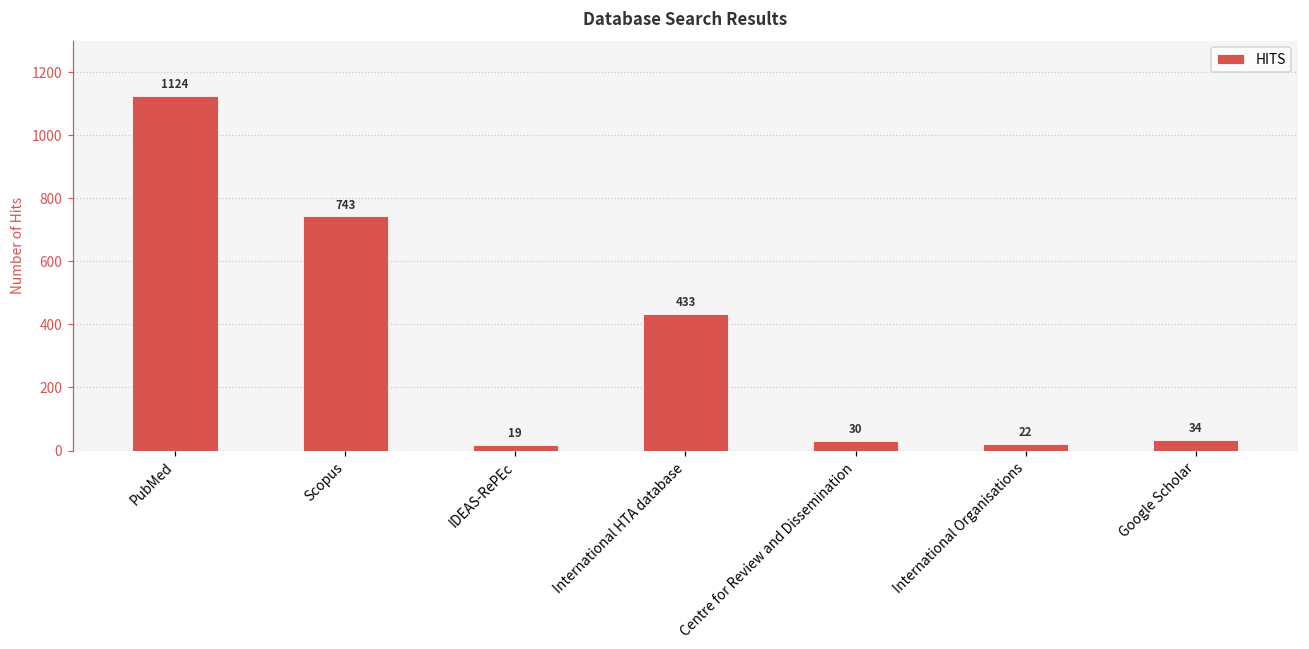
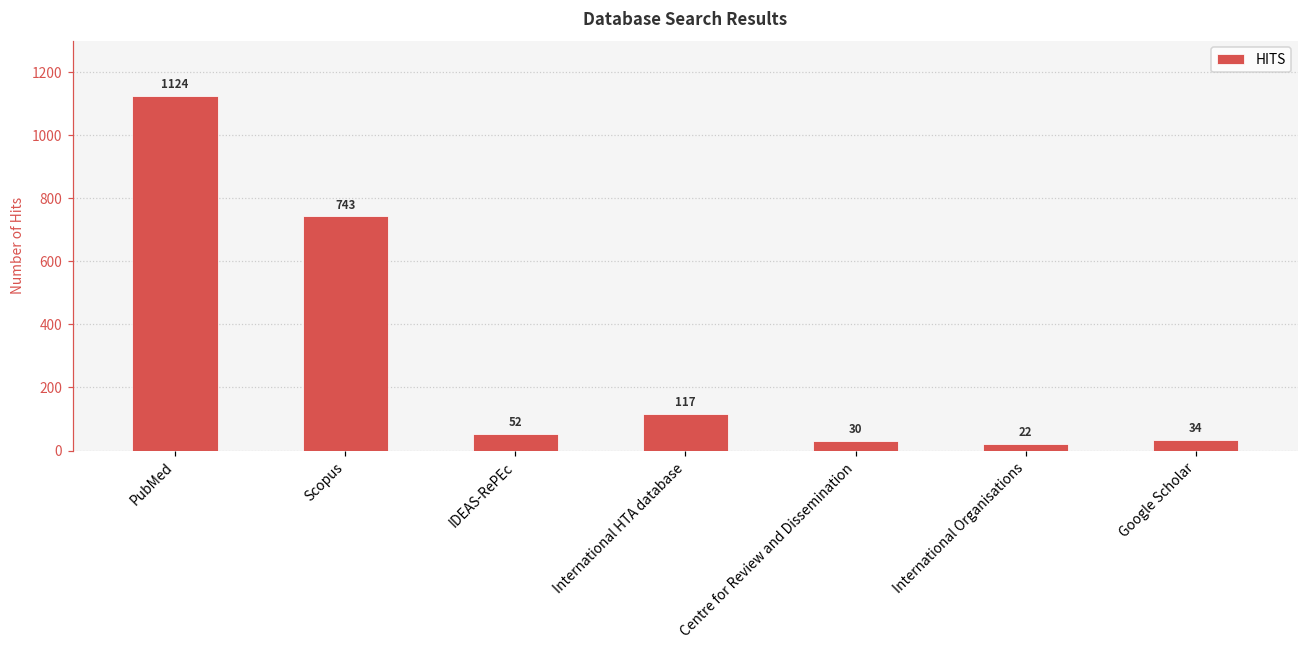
  {
    "PubMed": 1124,
    "Scopus": 743,
-   "IDEAS-RePEc": 19,
-   "International HTA database": 433,
+   "IDEAS-RePEc": 52,
+   "International HTA database": 117,
    "Centre for Review and Dissemination": 30,
    "International Organisations": 22,
    "Google Scholar": 34
  }
